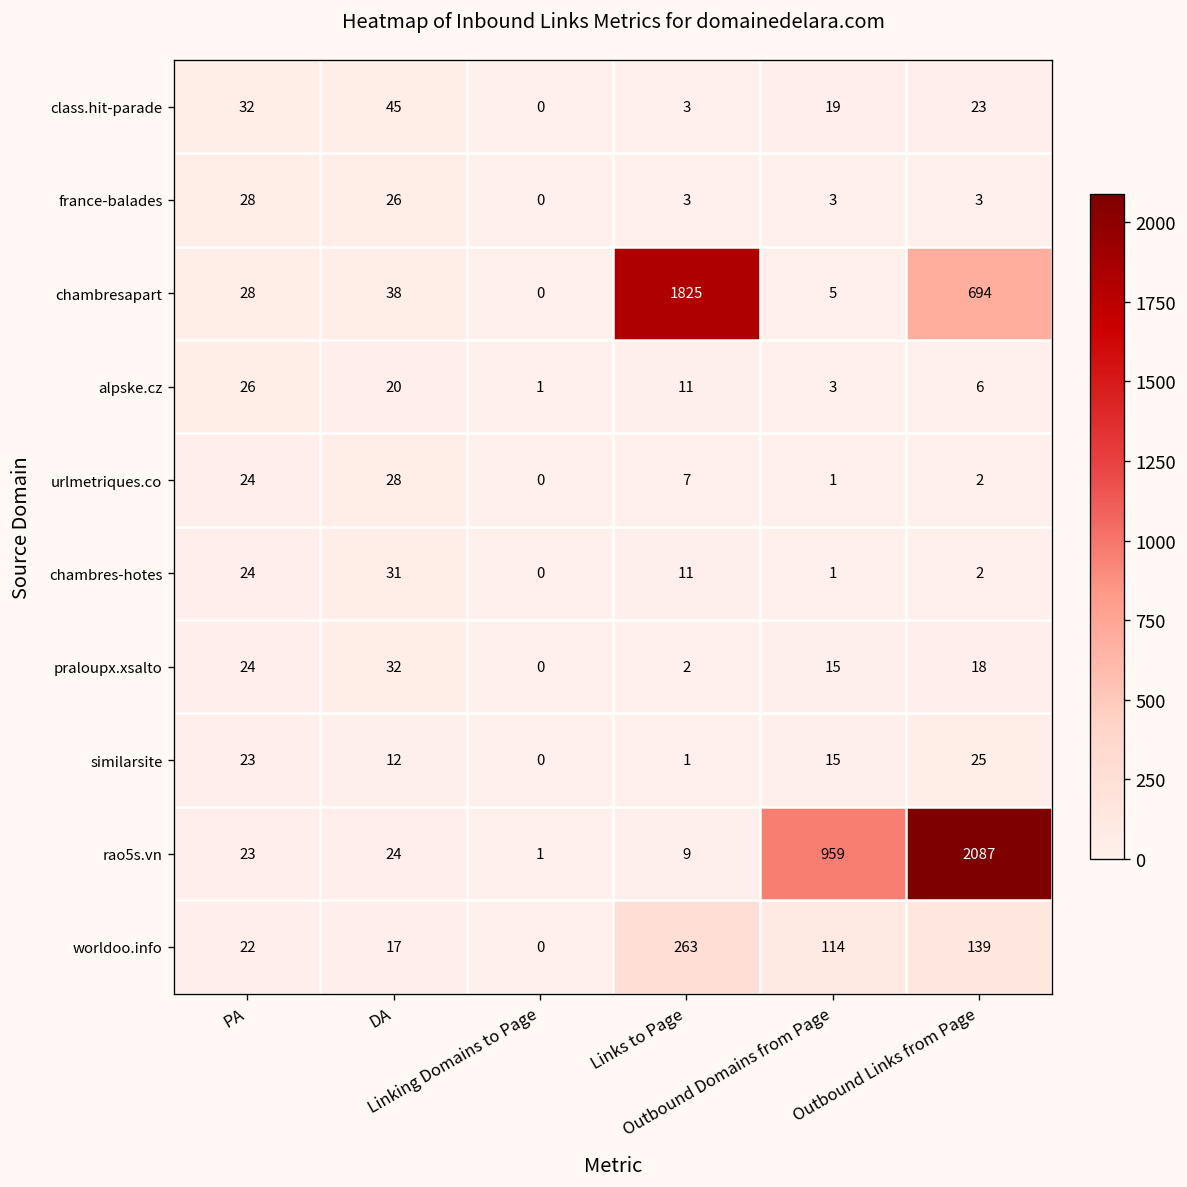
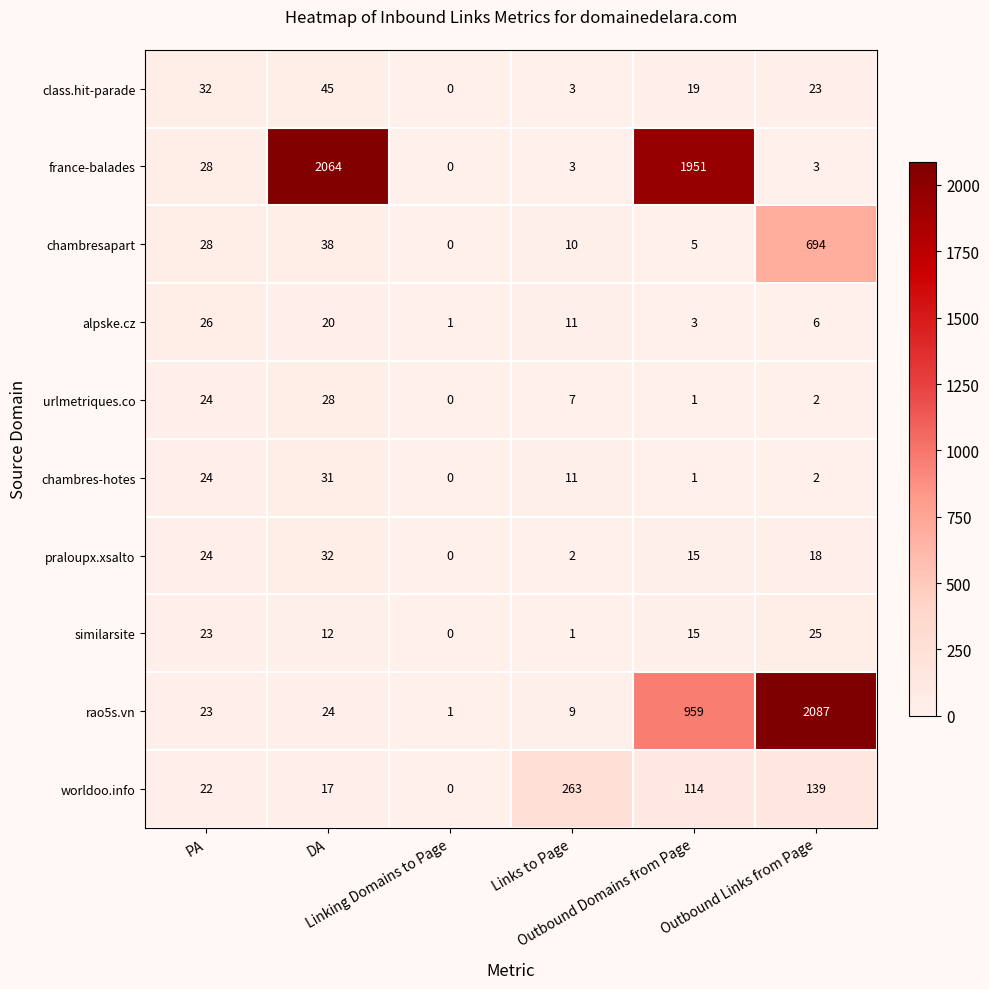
  {
    "class.hit-parade": {
      "PA": 32,
      "DA": 45,
      "Linking Domains to Page": 0,
      "Links to Page": 3,
      "Outbound Domains from Page": 19,
      "Outbound Links from Page": 23
    },
    "france-balades": {
      "PA": 28,
-     "DA": 26,
+     "DA": 2064,
      "Linking Domains to Page": 0,
      "Links to Page": 3,
-     "Outbound Domains from Page": 3,
+     "Outbound Domains from Page": 1951,
      "Outbound Links from Page": 3
    },
    "chambresapart": {
      "PA": 28,
      "DA": 38,
      "Linking Domains to Page": 0,
-     "Links to Page": 1825,
+     "Links to Page": 10,
      "Outbound Domains from Page": 5,
      "Outbound Links from Page": 694
    },
    "alpske.cz": {
      "PA": 26,
      "DA": 20,
      "Linking Domains to Page": 1,
      "Links to Page": 11,
      "Outbound Domains from Page": 3,
      "Outbound Links from Page": 6
    },
    "urlmetriques.co": {
      "PA": 24,
      "DA": 28,
      "Linking Domains to Page": 0,
      "Links to Page": 7,
      "Outbound Domains from Page": 1,
      "Outbound Links from Page": 2
    },
    "chambres-hotes": {
      "PA": 24,
      "DA": 31,
      "Linking Domains to Page": 0,
      "Links to Page": 11,
      "Outbound Domains from Page": 1,
      "Outbound Links from Page": 2
    },
    "praloupx.xsalto": {
      "PA": 24,
      "DA": 32,
      "Linking Domains to Page": 0,
      "Links to Page": 2,
      "Outbound Domains from Page": 15,
      "Outbound Links from Page": 18
    },
    "similarsite": {
      "PA": 23,
      "DA": 12,
      "Linking Domains to Page": 0,
      "Links to Page": 1,
      "Outbound Domains from Page": 15,
      "Outbound Links from Page": 25
    },
    "rao5s.vn": {
      "PA": 23,
      "DA": 24,
      "Linking Domains to Page": 1,
      "Links to Page": 9,
      "Outbound Domains from Page": 959,
      "Outbound Links from Page": 2087
    },
    "worldoo.info": {
      "PA": 22,
      "DA": 17,
      "Linking Domains to Page": 0,
      "Links to Page": 263,
      "Outbound Domains from Page": 114,
      "Outbound Links from Page": 139
    }
  }
